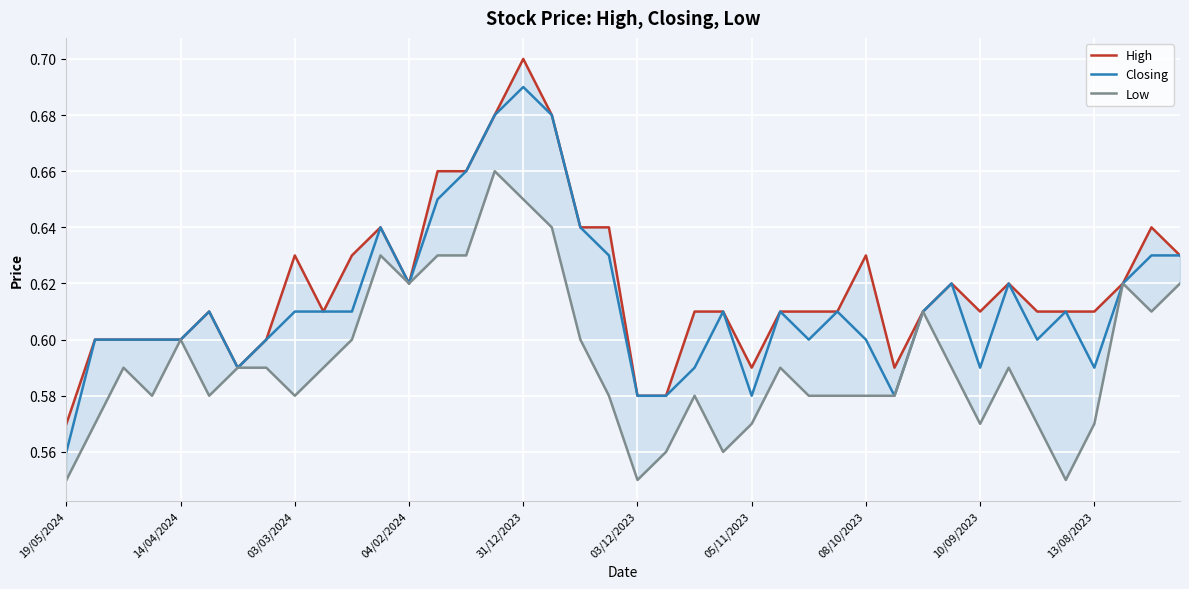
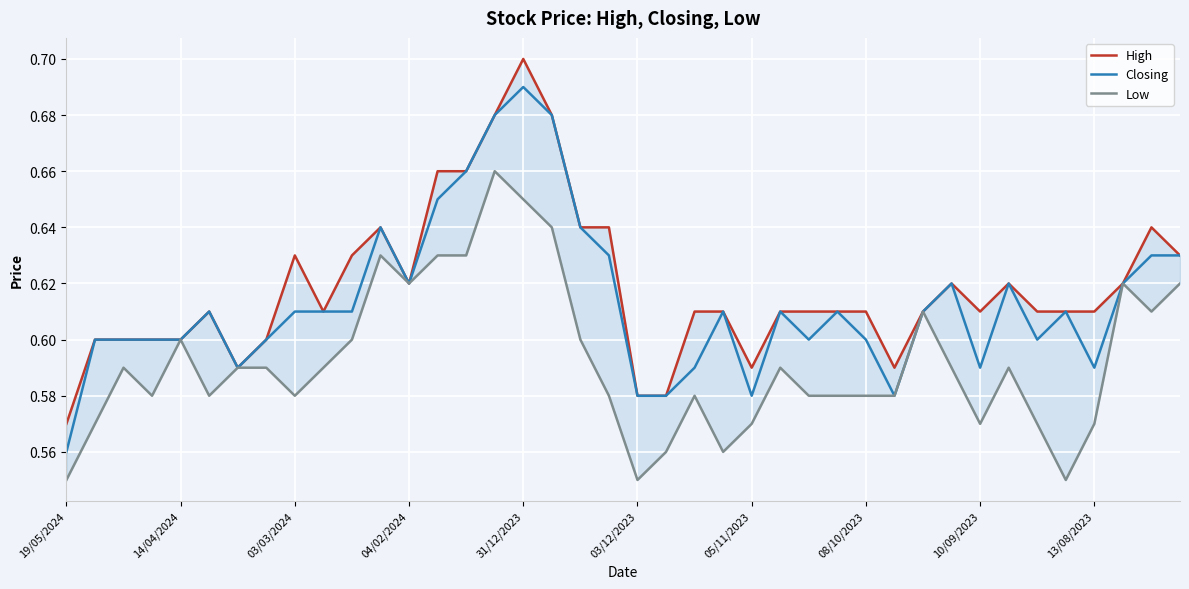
  {
    "High": {
      "19/05/2024": 0.57,
      "03/03/2024": 0.63,
      "31/12/2023": 0.70,
      "05/11/2023": 0.59,
-     "08/10/2023": 0.63,
+     "08/10/2023": 0.61,
      "10/09/2023": 0.61,
      "13/08/2023": 0.61
    },
    "Closing": {
      "19/05/2024": 0.56,
      "03/03/2024": 0.61,
      "31/12/2023": 0.69,
      "05/11/2023": 0.58,
      "08/10/2023": 0.60,
      "10/09/2023": 0.59,
      "13/08/2023": 0.59
    },
    "Low": {
      "19/05/2024": 0.55,
      "03/03/2024": 0.58,
      "31/12/2023": 0.65,
      "03/12/2023": 0.55,
      "05/11/2023": 0.57,
      "08/10/2023": 0.58,
      "10/09/2023": 0.57,
      "13/08/2023": 0.57
    }
  }
